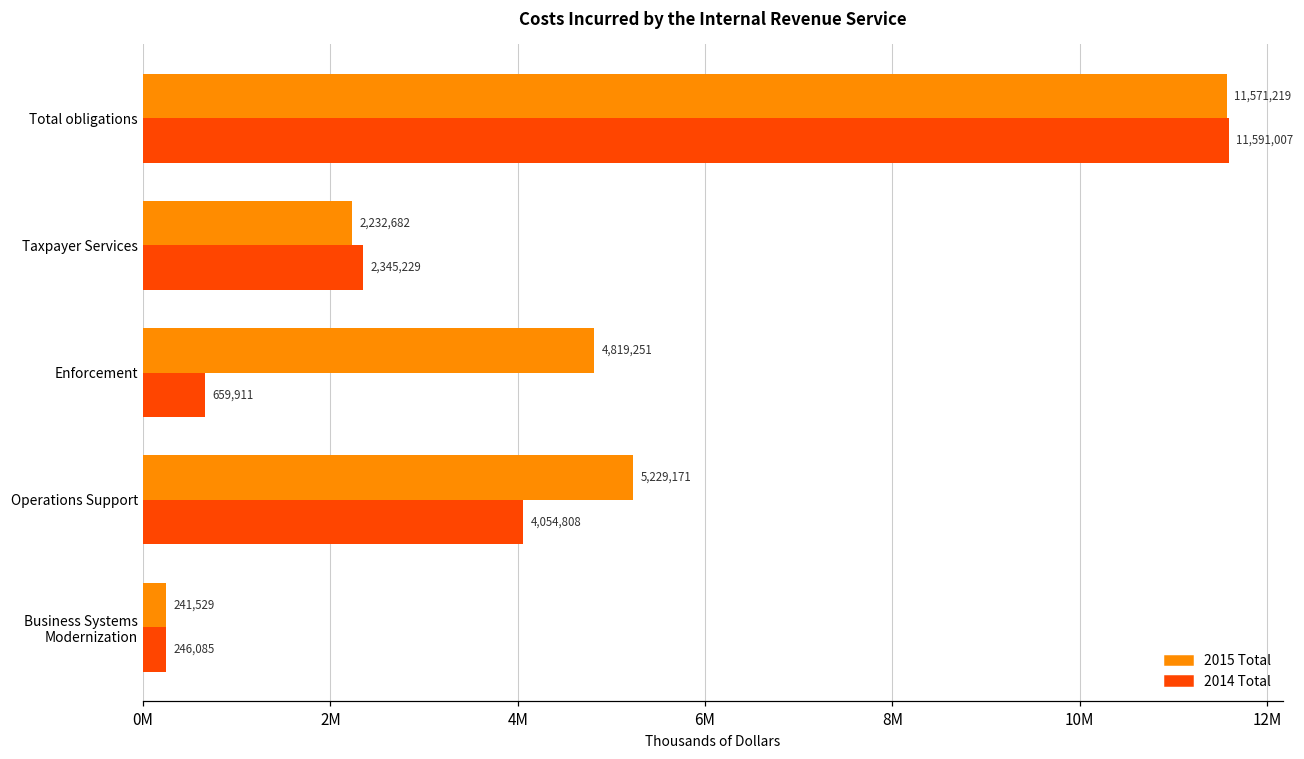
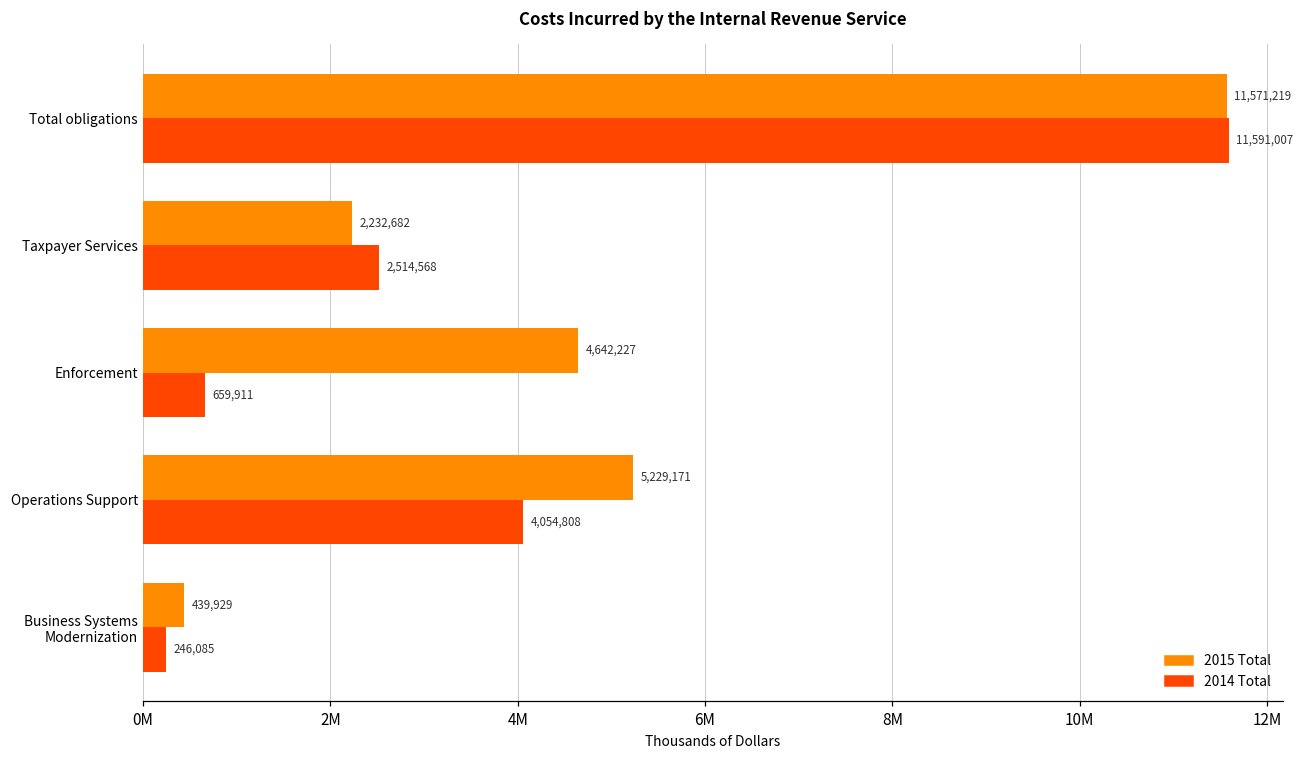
  {
    "2015 Total": {
      "Total obligations": "11,571,219",
      "Taxpayer Services": "2,232,682",
-     "Enforcement": "4,819,251",
+     "Enforcement": "4,642,227",
      "Operations Support": "5,229,171",
-     "Business Systems Modernization": "241,529"
+     "Business Systems Modernization": "439,929"
    },
    "2014 Total": {
      "Total obligations": "11,591,007",
-     "Taxpayer Services": "2,345,229",
+     "Taxpayer Services": "2,514,568",
      "Enforcement": "659,911",
      "Operations Support": "4,054,808",
      "Business Systems Modernization": "246,085"
    }
  }
